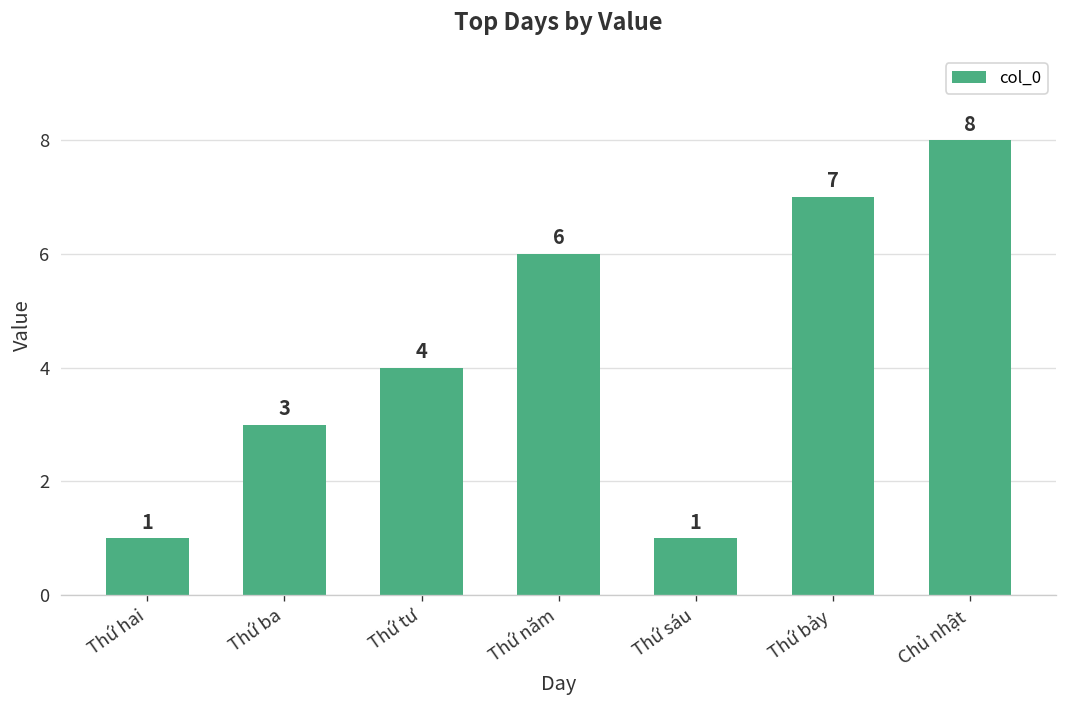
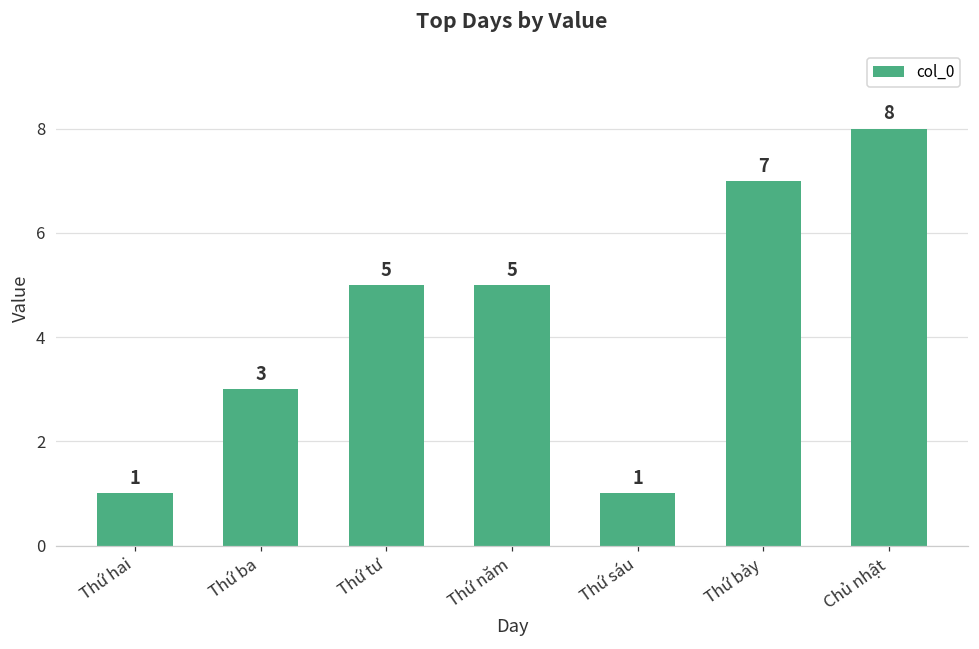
  {
    "Thứ hai": 1,
    "Thứ ba": 3,
-   "Thứ tư": 4,
-   "Thứ năm": 6,
+   "Thứ tư": 5,
+   "Thứ năm": 5,
    "Thứ sáu": 1,
    "Thứ bảy": 7,
    "Chủ nhật": 8
  }
